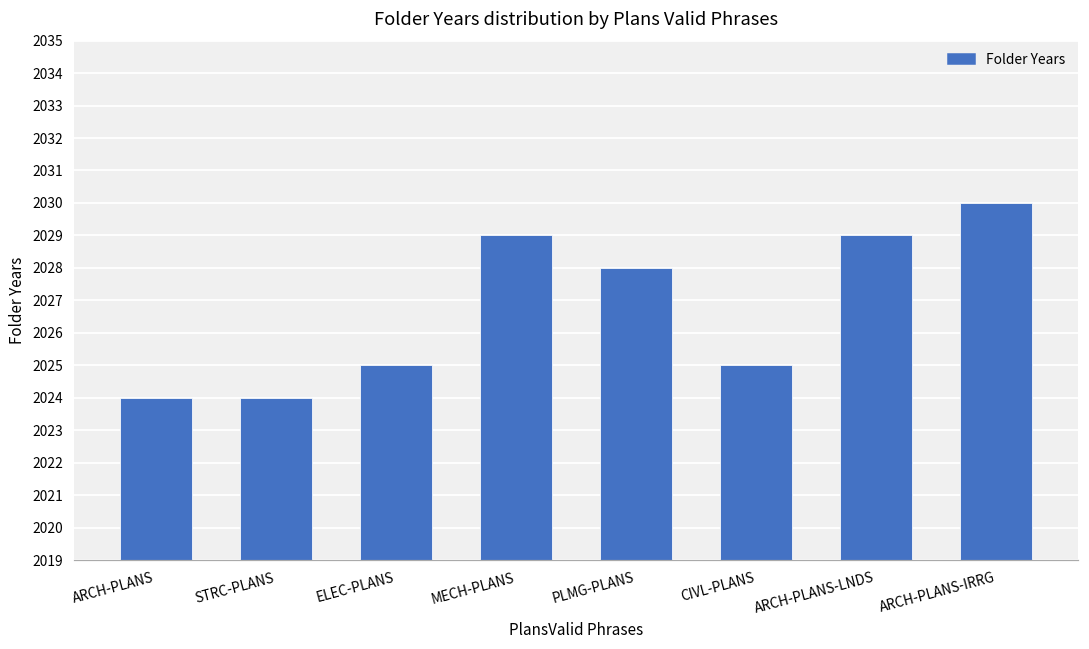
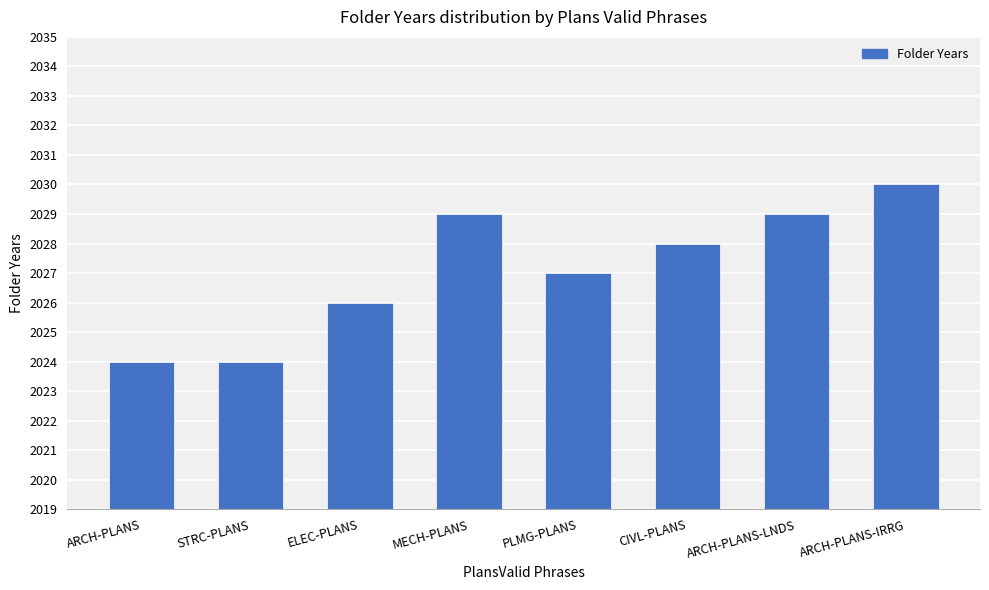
  {
    "ARCH-PLANS": 2024,
    "STRC-PLANS": 2024,
-   "ELEC-PLANS": 2025,
+   "ELEC-PLANS": 2026,
    "MECH-PLANS": 2029,
-   "PLMG-PLANS": 2028,
-   "CIVL-PLANS": 2025,
+   "PLMG-PLANS": 2027,
+   "CIVL-PLANS": 2028,
    "ARCH-PLANS-LNDS": 2029,
    "ARCH-PLANS-IRRG": 2030
  }
